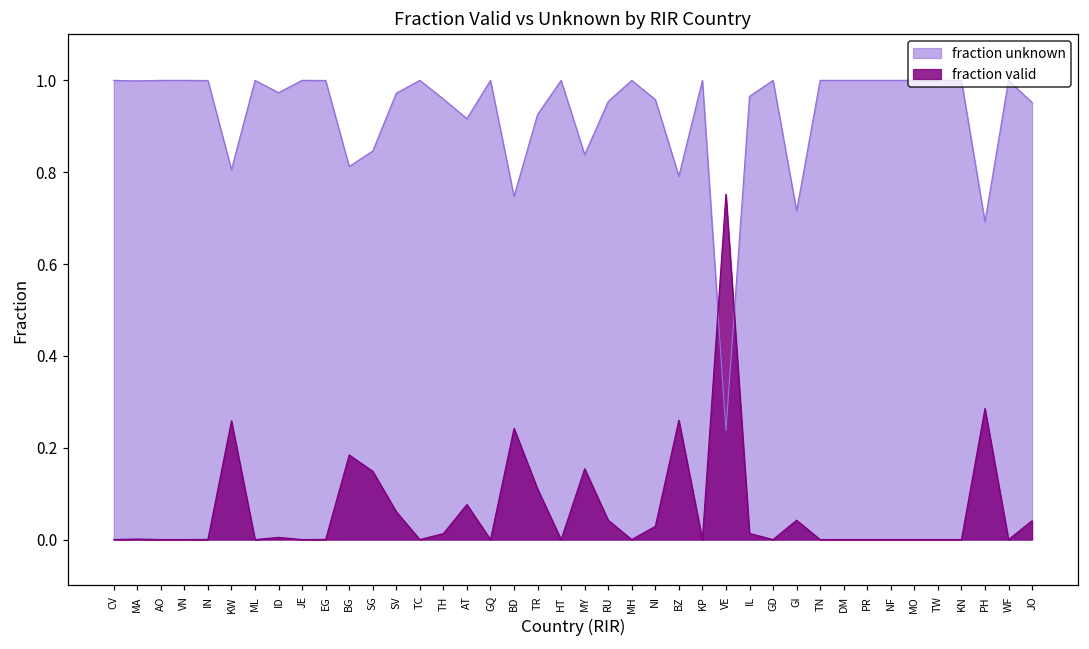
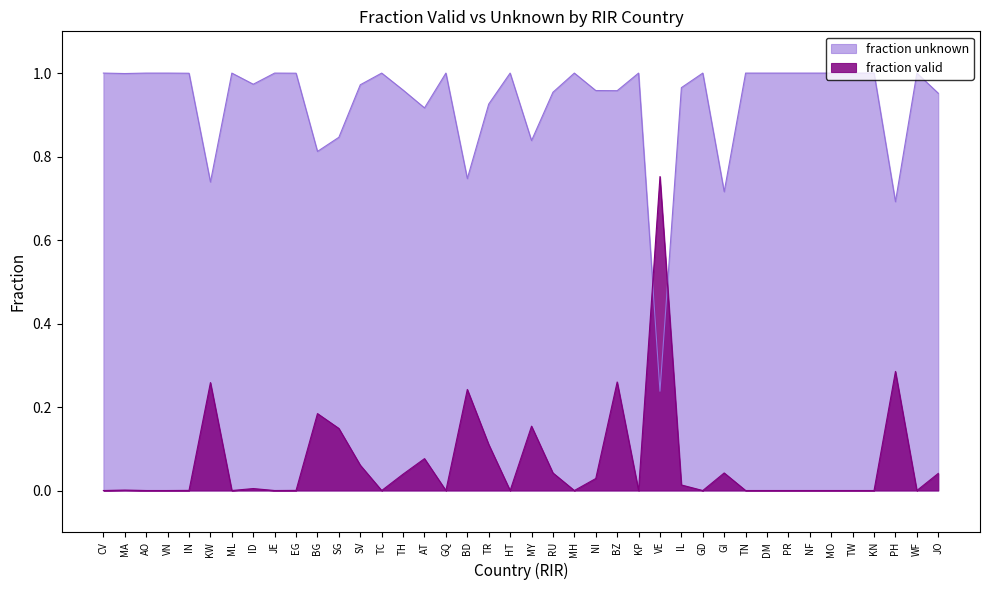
  {
    "fraction unknown": {
      "CV": 1.00,
      "MA": 1.00,
      "AO": 1.00,
      "VN": 1.00,
      "IN": 1.00,
-     "KW": 0.81,
+     "KW": 0.74,
      "ML": 1.00,
      "ID": 0.97,
      "JE": 1.00,
      "EG": 1.00,
      "BG": 0.81,
      "SG": 0.85,
      "SV": 0.97,
      "TC": 1.00,
      "TH": 0.96,
      "AT": 0.92,
      "GQ": 1.00,
      "BD": 0.75,
      "TR": 0.93,
      "HT": 1.00,
      "MY": 0.84,
      "RU": 0.95,
      "MH": 1.00,
      "NI": 0.96,
-     "BZ": 0.79,
+     "BZ": 0.96,
      "KP": 1.00,
      "VE": 0.24,
      "IL": 0.97,
      "GD": 1.00,
      "GI": 0.72,
      "TN": 1.00,
      "DM": 1.00,
      "PR": 1.00,
      "NF": 1.00,
      "PH": 0.69,
      "JO": 0.95
    },
    "fraction valid": {
      "CV": 0.00,
      "MA": 0.00,
      "AO": 0.00,
      "VN": 0.00,
      "IN": 0.00,
      "KW": 0.26,
      "ML": 0.00,
      "ID": 0.00,
      "JE": 0.00,
      "EG": 0.00,
      "BG": 0.18,
      "SG": 0.15,
      "SV": 0.06,
      "TC": 0.00,
-     "TH": 0.01,
+     "TH": 0.04,
      "AT": 0.08,
      "GQ": 0.00,
      "BD": 0.24,
      "TR": 0.11,
      "HT": 0.00,
      "MY": 0.15,
      "RU": 0.04,
      "MH": 0.00,
      "NI": 0.03,
      "BZ": 0.26,
      "KP": 0.00,
      "VE": 0.75,
      "IL": 0.01,
      "GD": 0.00,
      "GI": 0.04,
      "TN": 0.00,
      "DM": 0.00,
      "PR": 0.00,
      "NF": 0.00,
      "MO": 0.00,
      "TW": 0.00,
      "KN": 0.00,
      "PH": 0.29,
      "WF": 0.00,
      "JO": 0.04
    }
  }
